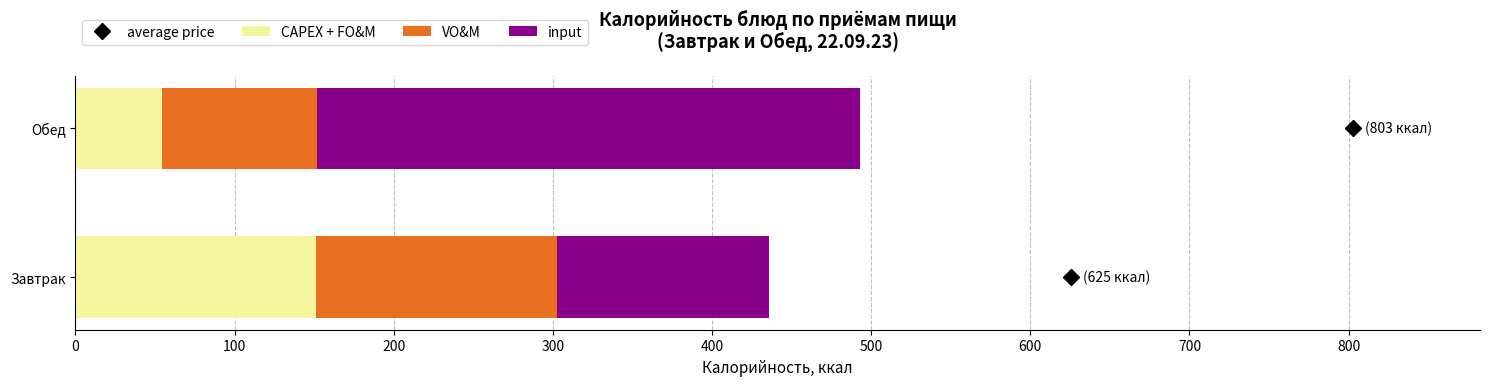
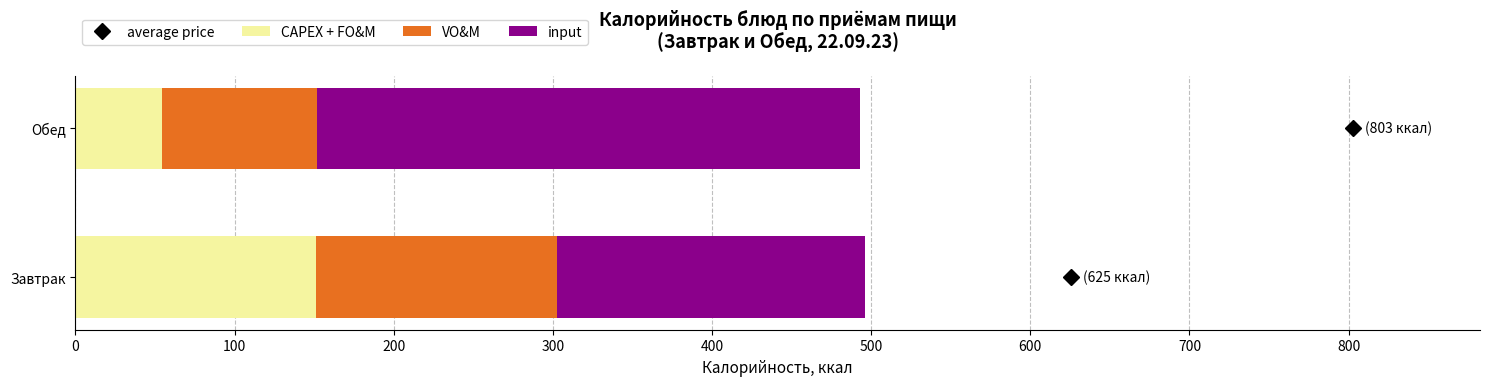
  {
    "CAPEX + FO&M": {
      "Обед": 55,
      "Завтрак": 151
    },
    "VO&M": {
      "Обед": 97,
      "Завтрак": 151
    },
    "input": {
      "Обед": 341,
-     "Завтрак": 133
+     "Завтрак": 194
    }
  }
